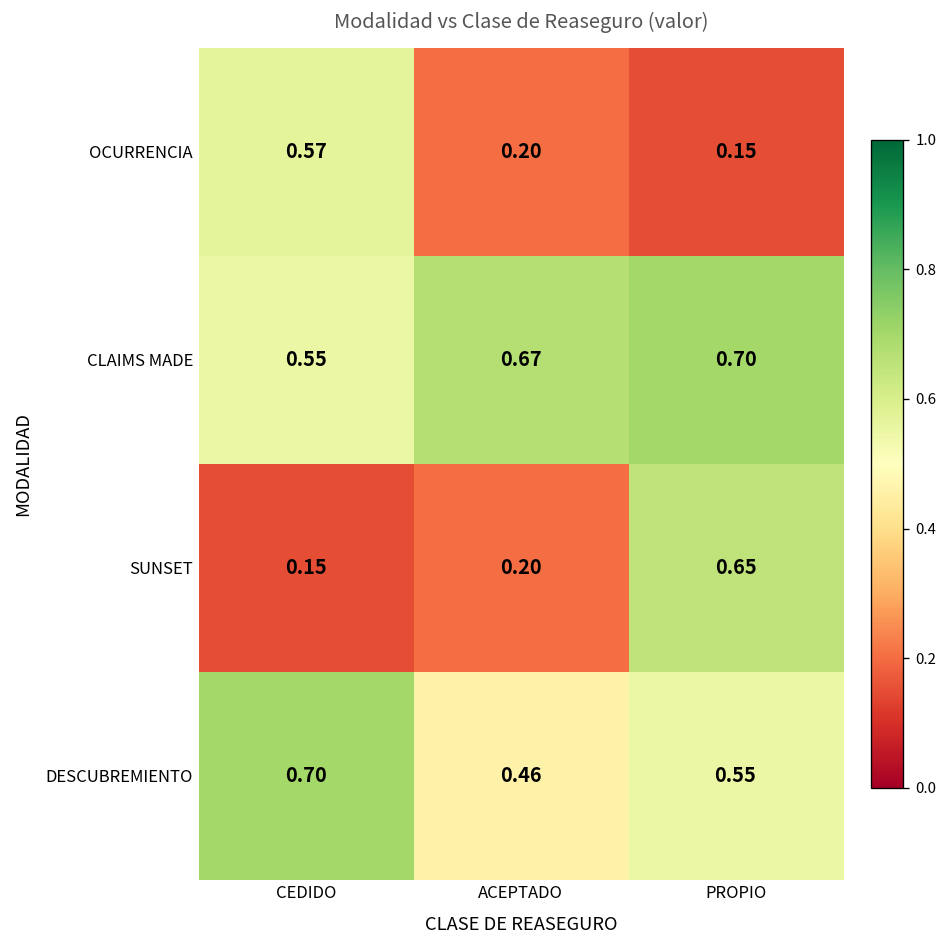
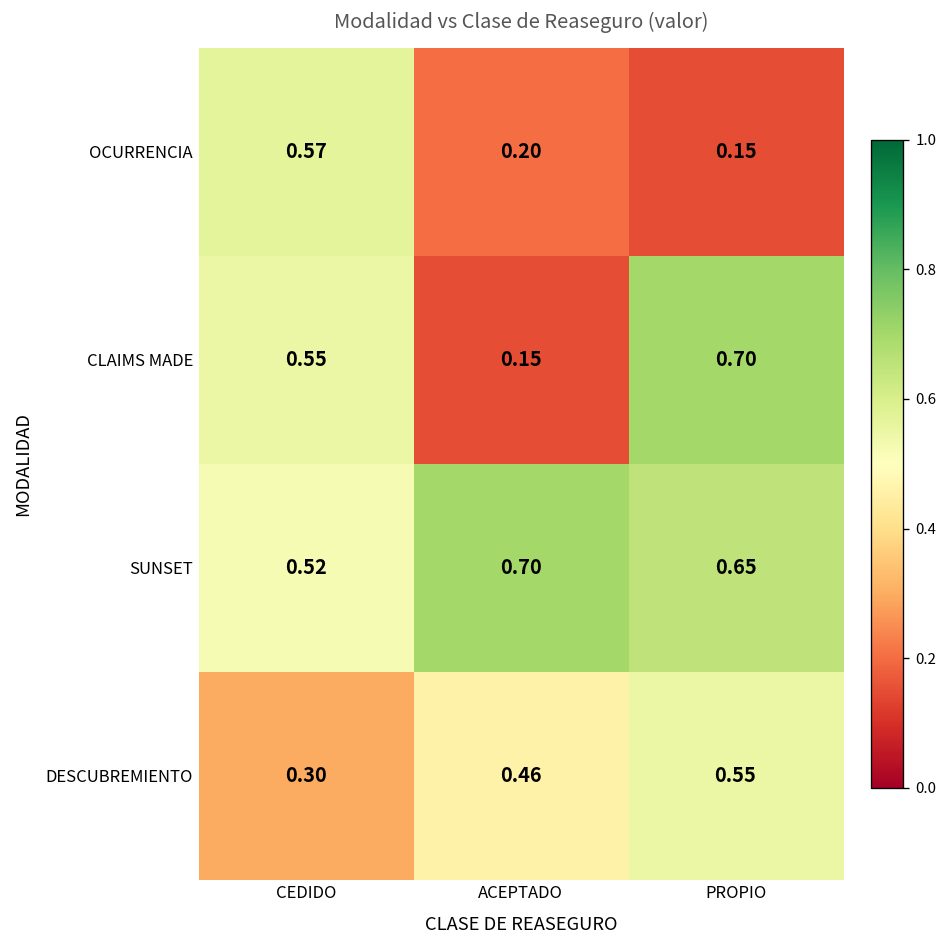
  {
    "OCURRENCIA": {
      "CEDIDO": 0.57,
      "ACEPTADO": 0.20,
      "PROPIO": 0.15
    },
    "CLAIMS MADE": {
      "CEDIDO": 0.55,
-     "ACEPTADO": 0.67,
+     "ACEPTADO": 0.15,
      "PROPIO": 0.70
    },
    "SUNSET": {
-     "CEDIDO": 0.15,
-     "ACEPTADO": 0.20,
+     "CEDIDO": 0.52,
+     "ACEPTADO": 0.70,
      "PROPIO": 0.65
    },
    "DESCUBREMIENTO": {
-     "CEDIDO": 0.70,
+     "CEDIDO": 0.30,
      "ACEPTADO": 0.46,
      "PROPIO": 0.55
    }
  }
